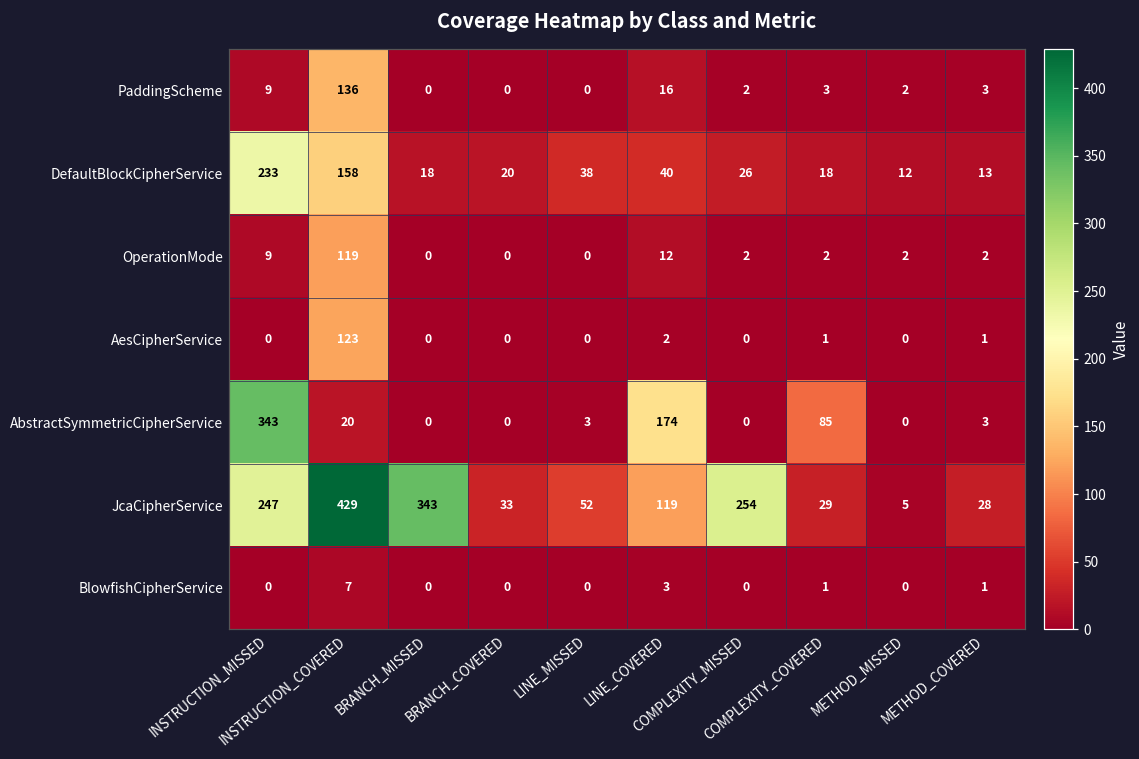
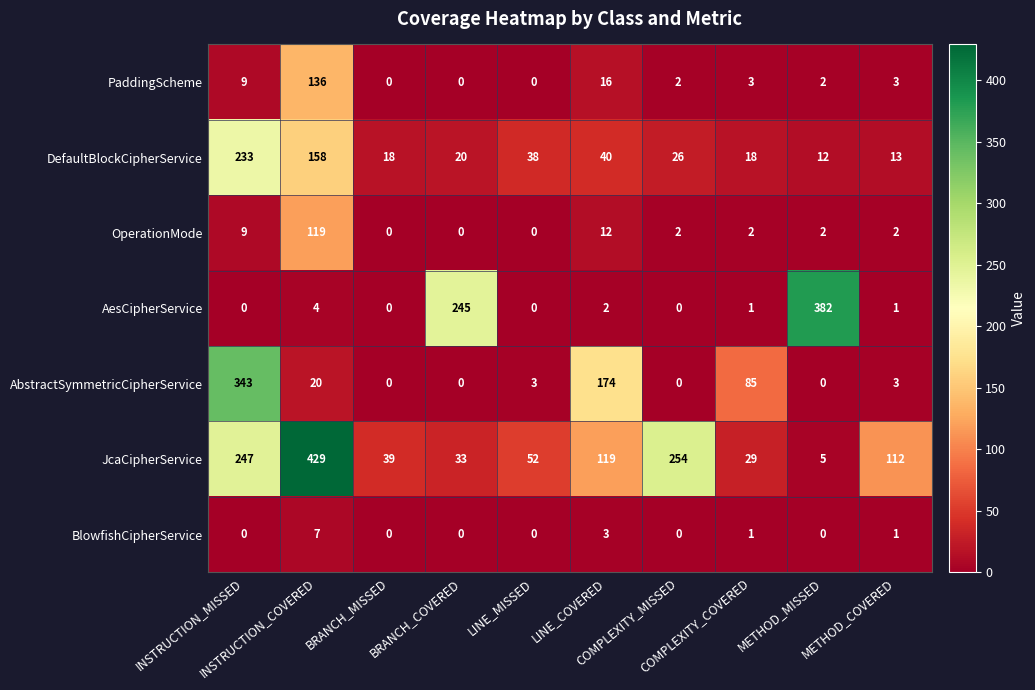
  {
    "PaddingScheme": {
      "INSTRUCTION_MISSED": 9,
      "INSTRUCTION_COVERED": 136,
      "BRANCH_MISSED": 0,
      "BRANCH_COVERED": 0,
      "LINE_MISSED": 0,
      "LINE_COVERED": 16,
      "COMPLEXITY_MISSED": 2,
      "COMPLEXITY_COVERED": 3,
      "METHOD_MISSED": 2,
      "METHOD_COVERED": 3
    },
    "DefaultBlockCipherService": {
      "INSTRUCTION_MISSED": 233,
      "INSTRUCTION_COVERED": 158,
      "BRANCH_MISSED": 18,
      "BRANCH_COVERED": 20,
      "LINE_MISSED": 38,
      "LINE_COVERED": 40,
      "COMPLEXITY_MISSED": 26,
      "COMPLEXITY_COVERED": 18,
      "METHOD_MISSED": 12,
      "METHOD_COVERED": 13
    },
    "OperationMode": {
      "INSTRUCTION_MISSED": 9,
      "INSTRUCTION_COVERED": 119,
      "BRANCH_MISSED": 0,
      "BRANCH_COVERED": 0,
      "LINE_MISSED": 0,
      "LINE_COVERED": 12,
      "COMPLEXITY_MISSED": 2,
      "COMPLEXITY_COVERED": 2,
      "METHOD_MISSED": 2,
      "METHOD_COVERED": 2
    },
    "AesCipherService": {
      "INSTRUCTION_MISSED": 0,
-     "INSTRUCTION_COVERED": 123,
+     "INSTRUCTION_COVERED": 4,
      "BRANCH_MISSED": 0,
-     "BRANCH_COVERED": 0,
+     "BRANCH_COVERED": 245,
      "LINE_MISSED": 0,
      "LINE_COVERED": 2,
      "COMPLEXITY_MISSED": 0,
      "COMPLEXITY_COVERED": 1,
-     "METHOD_MISSED": 0,
+     "METHOD_MISSED": 382,
      "METHOD_COVERED": 1
    },
    "AbstractSymmetricCipherService": {
      "INSTRUCTION_MISSED": 343,
      "INSTRUCTION_COVERED": 20,
      "BRANCH_MISSED": 0,
      "BRANCH_COVERED": 0,
      "LINE_MISSED": 3,
      "LINE_COVERED": 174,
      "COMPLEXITY_MISSED": 0,
      "COMPLEXITY_COVERED": 85,
      "METHOD_MISSED": 0,
      "METHOD_COVERED": 3
    },
    "JcaCipherService": {
      "INSTRUCTION_MISSED": 247,
      "INSTRUCTION_COVERED": 429,
-     "BRANCH_MISSED": 343,
+     "BRANCH_MISSED": 39,
      "BRANCH_COVERED": 33,
      "LINE_MISSED": 52,
      "LINE_COVERED": 119,
      "COMPLEXITY_MISSED": 254,
      "COMPLEXITY_COVERED": 29,
      "METHOD_MISSED": 5,
-     "METHOD_COVERED": 28
+     "METHOD_COVERED": 112
    },
    "BlowfishCipherService": {
      "INSTRUCTION_MISSED": 0,
      "INSTRUCTION_COVERED": 7,
      "BRANCH_MISSED": 0,
      "BRANCH_COVERED": 0,
      "LINE_MISSED": 0,
      "LINE_COVERED": 3,
      "COMPLEXITY_MISSED": 0,
      "COMPLEXITY_COVERED": 1,
      "METHOD_MISSED": 0,
      "METHOD_COVERED": 1
    }
  }
